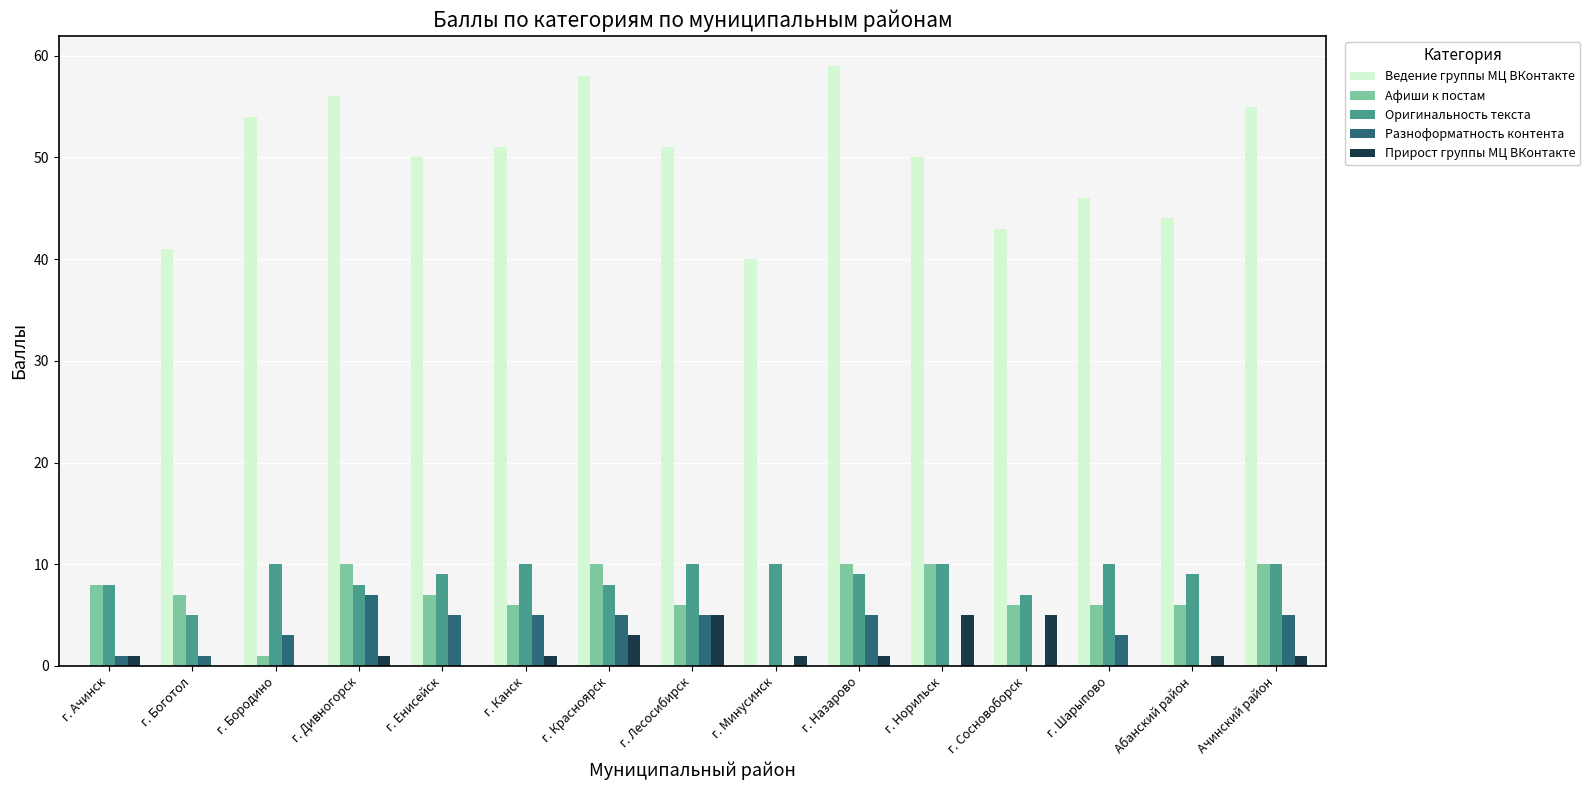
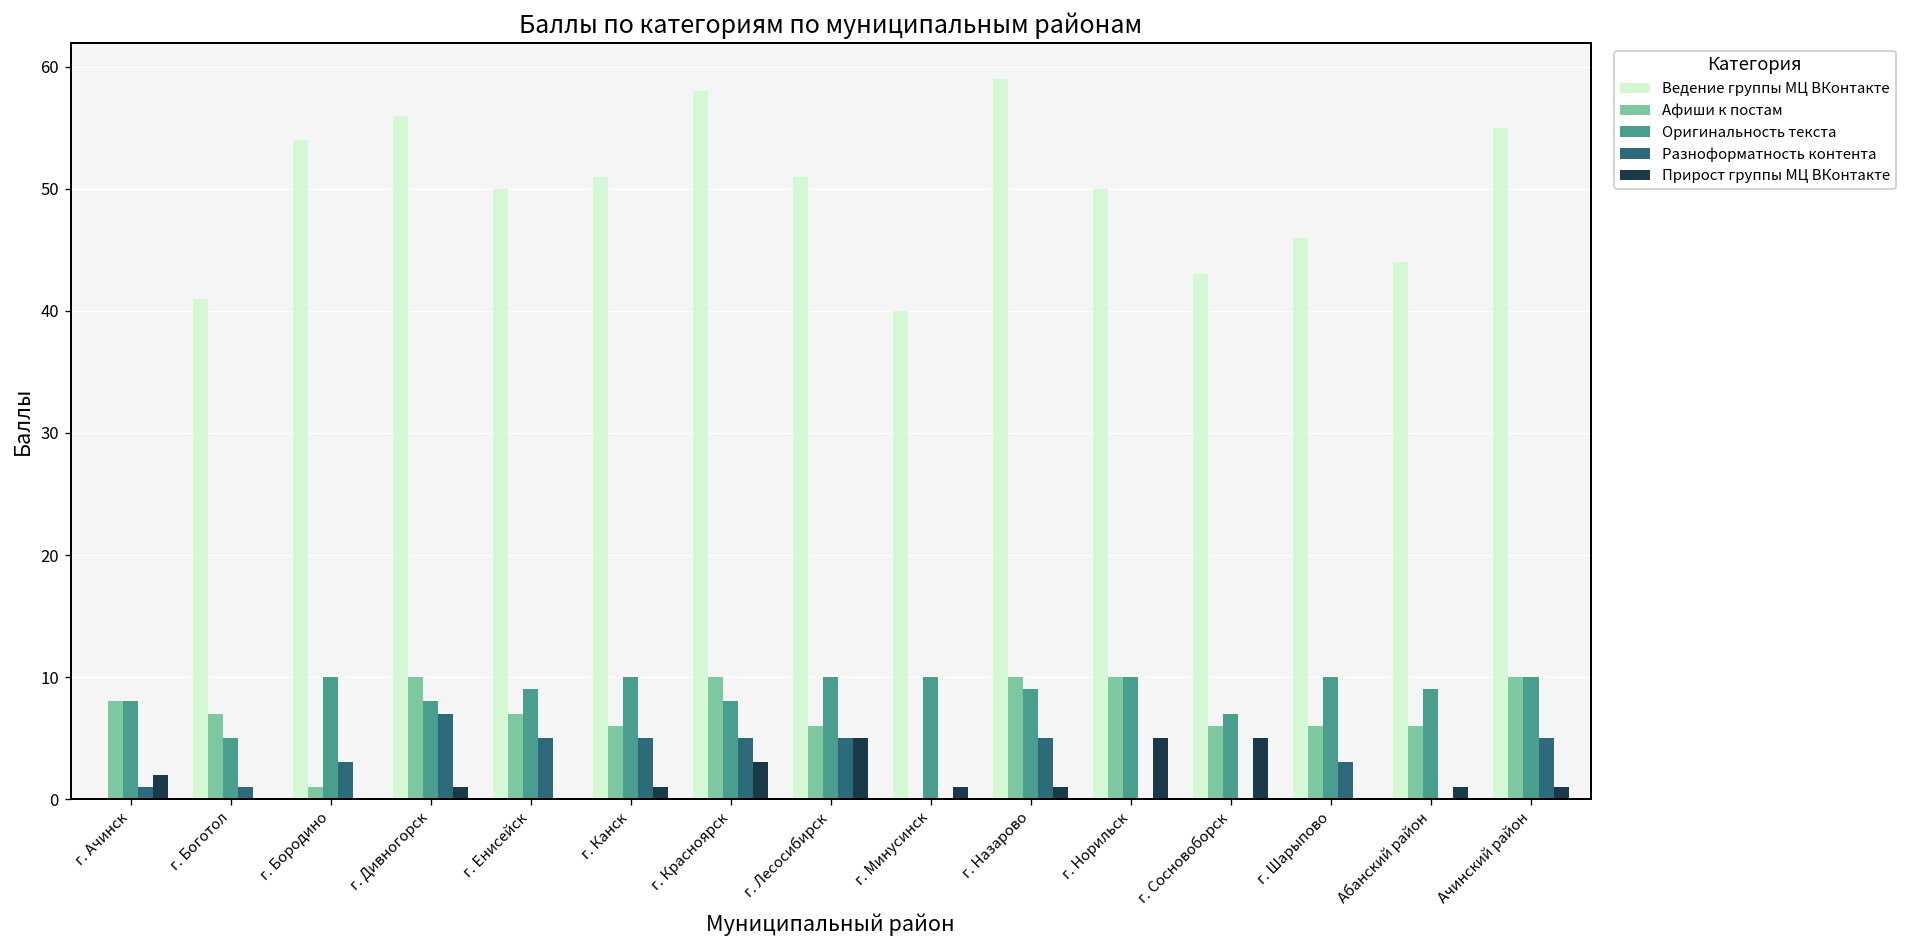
  {
    "Ведение группы МЦ ВКонтакте": {
      "г. Ачинск": 0,
      "г. Боготол": 41,
      "г. Бородино": 54,
      "г. Дивногорск": 56,
      "г. Енисейск": 50,
      "г. Канск": 51,
      "г. Красноярск": 58,
      "г. Лесосибирск": 51,
      "г. Минусинск": 40,
      "г. Назарово": 59,
      "г. Норильск": 50,
      "г. Сосновоборск": 43,
      "г. Шарыпово": 46,
      "Абанский район": 44,
      "Ачинский район": 55
    },
    "Афиши к постам": {
      "г. Ачинск": 8,
      "г. Боготол": 7,
      "г. Бородино": 1,
      "г. Дивногорск": 10,
      "г. Енисейск": 7,
      "г. Канск": 6,
      "г. Красноярск": 10,
      "г. Лесосибирск": 6,
      "г. Минусинск": 0,
      "г. Назарово": 10,
      "г. Норильск": 10,
      "г. Сосновоборск": 6,
      "г. Шарыпово": 6,
      "Абанский район": 6,
      "Ачинский район": 10
    },
    "Оригинальность текста": {
      "г. Ачинск": 8,
      "г. Боготол": 5,
      "г. Бородино": 10,
      "г. Дивногорск": 8,
      "г. Енисейск": 9,
      "г. Канск": 10,
      "г. Красноярск": 8,
      "г. Лесосибирск": 10,
      "г. Минусинск": 10,
      "г. Назарово": 9,
      "г. Норильск": 10,
      "г. Сосновоборск": 7,
      "г. Шарыпово": 10,
      "Абанский район": 9,
      "Ачинский район": 10
    },
    "Разноформатность контента": {
      "г. Ачинск": 1,
      "г. Боготол": 1,
      "г. Бородино": 3,
      "г. Дивногорск": 7,
      "г. Енисейск": 5,
      "г. Канск": 5,
      "г. Красноярск": 5,
      "г. Лесосибирск": 5,
      "г. Минусинск": 0,
      "г. Назарово": 5,
      "г. Норильск": 0,
      "г. Сосновоборск": 0,
      "г. Шарыпово": 3,
      "Абанский район": 0,
      "Ачинский район": 5
    },
    "Прирост группы МЦ ВКонтакте": {
-     "г. Ачинск": 1,
+     "г. Ачинск": 2,
      "г. Боготол": 0,
      "г. Бородино": 0,
      "г. Дивногорск": 1,
      "г. Енисейск": 0,
      "г. Канск": 1,
      "г. Красноярск": 3,
      "г. Лесосибирск": 5,
      "г. Минусинск": 1,
      "г. Назарово": 1,
      "г. Норильск": 5,
      "г. Сосновоборск": 5,
      "г. Шарыпово": 0,
      "Абанский район": 1,
      "Ачинский район": 1
    }
  }
